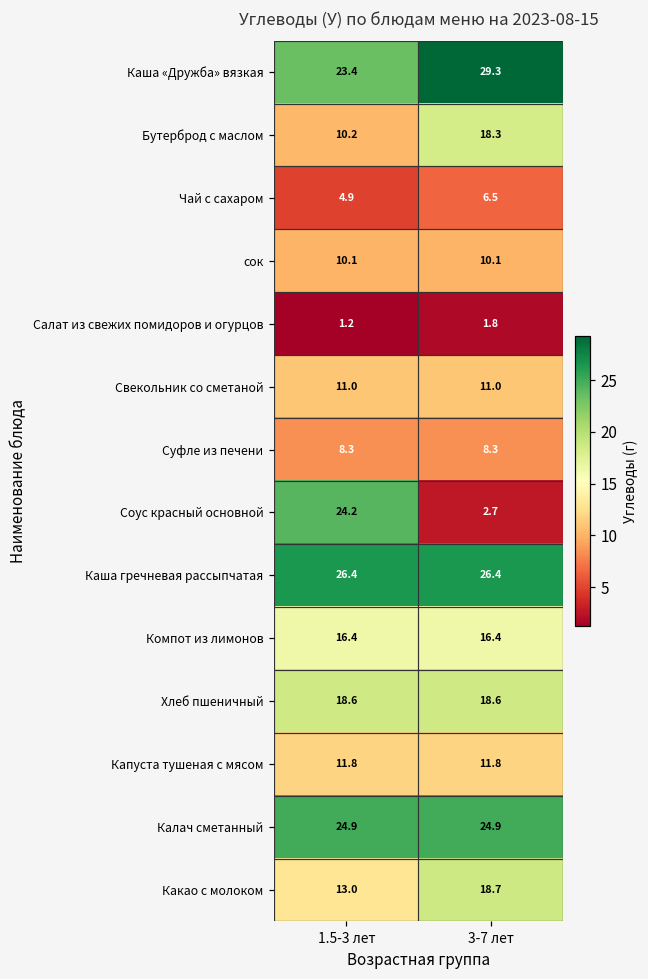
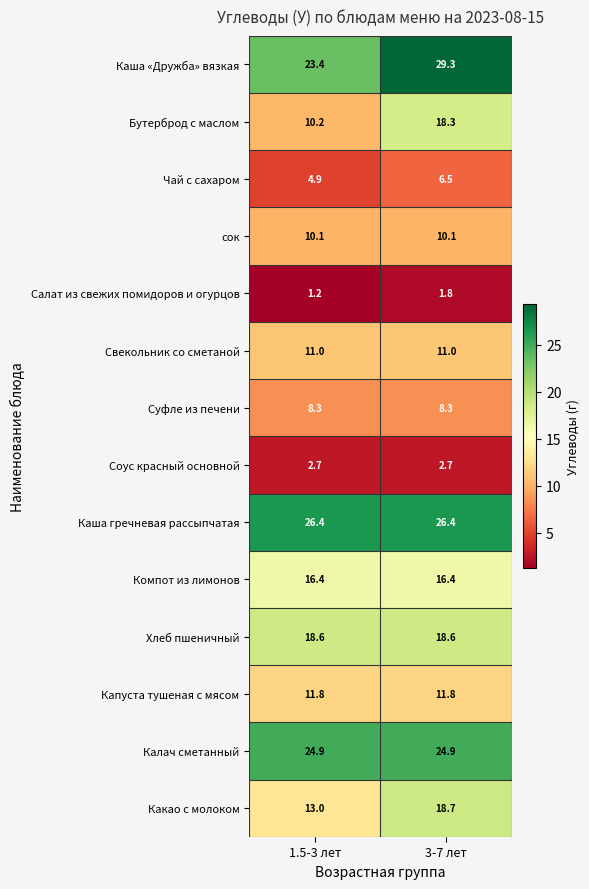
  {
    "Каша «Дружба» вязкая": {
      "1.5-3 лет": 23.4,
      "3-7 лет": 29.3
    },
    "Бутерброд с маслом": {
      "1.5-3 лет": 10.2,
      "3-7 лет": 18.3
    },
    "Чай с сахаром": {
      "1.5-3 лет": 4.9,
      "3-7 лет": 6.5
    },
    "сок": {
      "1.5-3 лет": 10.1,
      "3-7 лет": 10.1
    },
    "Салат из свежих помидоров и огурцов": {
      "1.5-3 лет": 1.2,
      "3-7 лет": 1.8
    },
    "Свекольник со сметаной": {
      "1.5-3 лет": 11.0,
      "3-7 лет": 11.0
    },
    "Суфле из печени": {
      "1.5-3 лет": 8.3,
      "3-7 лет": 8.3
    },
    "Соус красный основной": {
-     "1.5-3 лет": 24.2,
+     "1.5-3 лет": 2.7,
      "3-7 лет": 2.7
    },
    "Каша гречневая рассыпчатая": {
      "1.5-3 лет": 26.4,
      "3-7 лет": 26.4
    },
    "Компот из лимонов": {
      "1.5-3 лет": 16.4,
      "3-7 лет": 16.4
    },
    "Хлеб пшеничный": {
      "1.5-3 лет": 18.6,
      "3-7 лет": 18.6
    },
    "Капуста тушеная с мясом": {
      "1.5-3 лет": 11.8,
      "3-7 лет": 11.8
    },
    "Калач сметанный": {
      "1.5-3 лет": 24.9,
      "3-7 лет": 24.9
    },
    "Какао с молоком": {
      "1.5-3 лет": 13.0,
      "3-7 лет": 18.7
    }
  }
